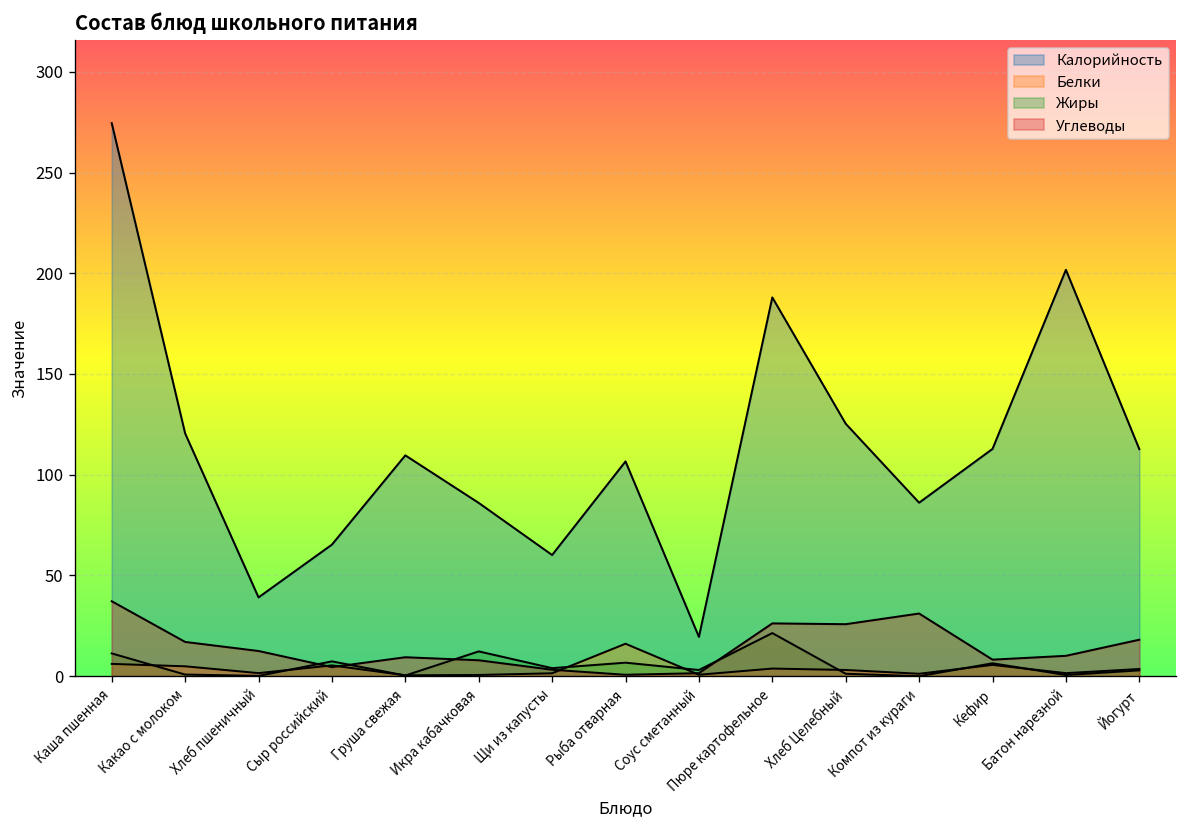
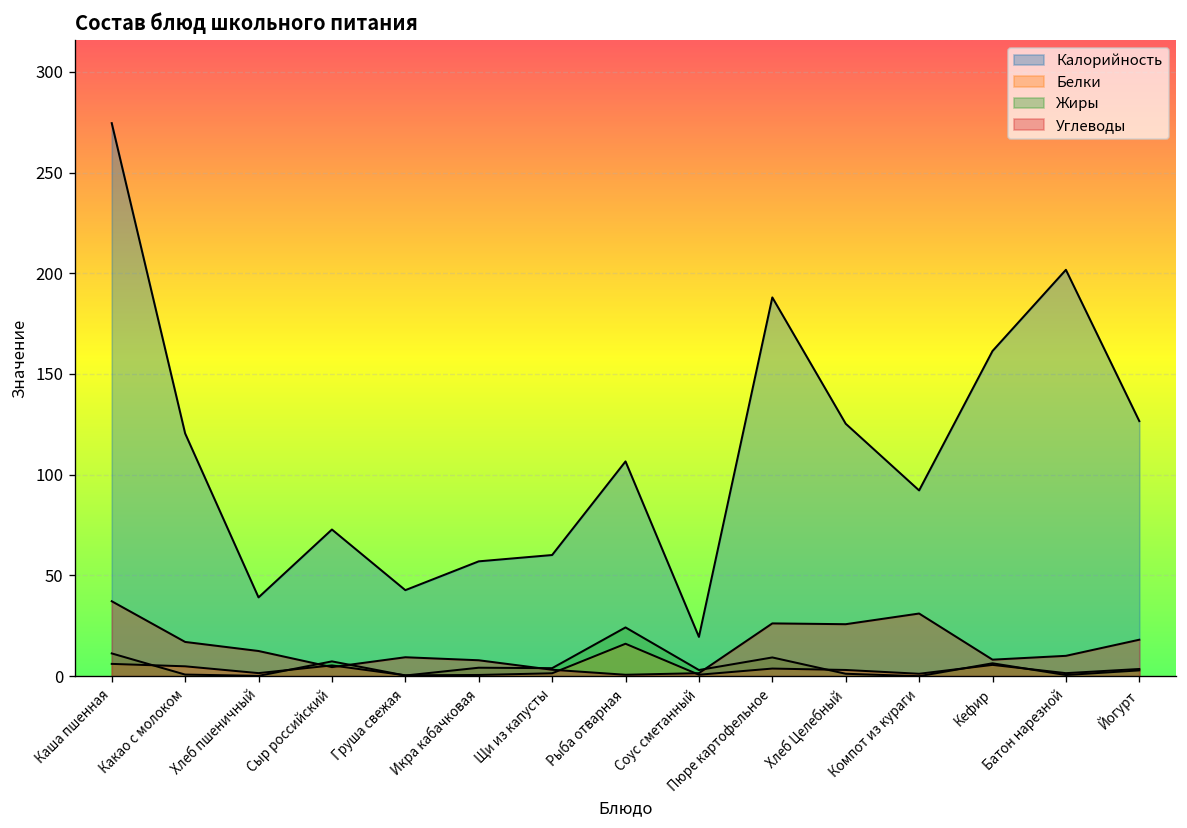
  {
    "Калорийность": {
      "Каша пшенная": 275,
      "Какао с молоком": 120,
      "Хлеб пшеничный": 39,
-     "Сыр российский": 65,
-     "Груша свежая": 110,
-     "Икра кабачковая": 86,
+     "Сыр российский": 73,
+     "Груша свежая": 43,
+     "Икра кабачковая": 57,
      "Щи из капусты": 60,
      "Рыба отварная": 107,
      "Соус сметанный": 20,
      "Пюре картофельное": 188,
      "Хлеб Целебный": 125,
-     "Компот из кураги": 86,
-     "Кефир": 113,
+     "Компот из кураги": 92,
+     "Кефир": 161,
      "Батон нарезной": 202,
-     "Йогурт": 113
+     "Йогурт": 127
    },
    "Жиры": {
      "Каша пшенная": 11,
      "Какао с молоком": 1,
      "Сыр российский": 7,
-     "Икра кабачковая": 12,
-     "Рыба отварная": 7,
+     "Икра кабачковая": 4,
+     "Рыба отварная": 24,
      "Соус сметанный": 3,
-     "Пюре картофельное": 21,
+     "Пюре картофельное": 9,
      "Хлеб Целебный": 1
    }
  }
